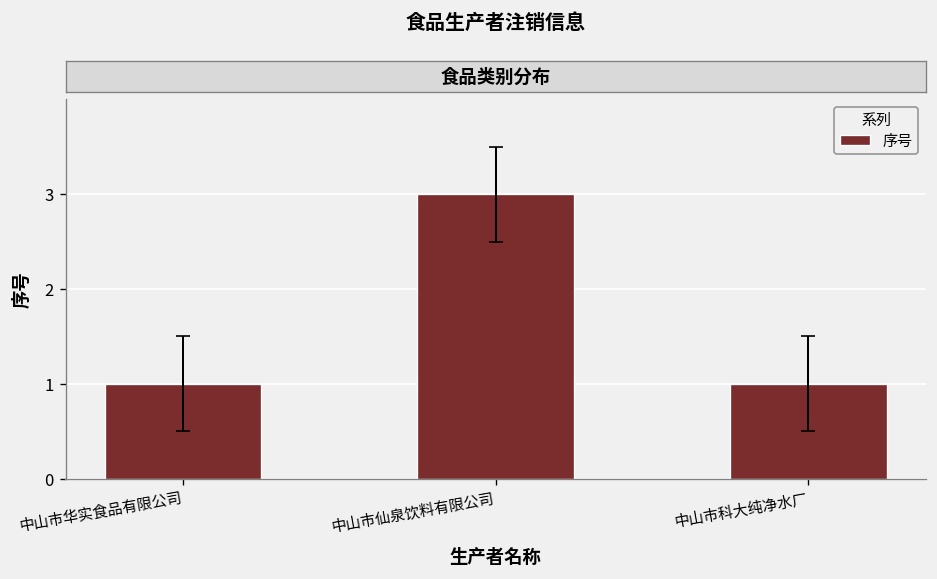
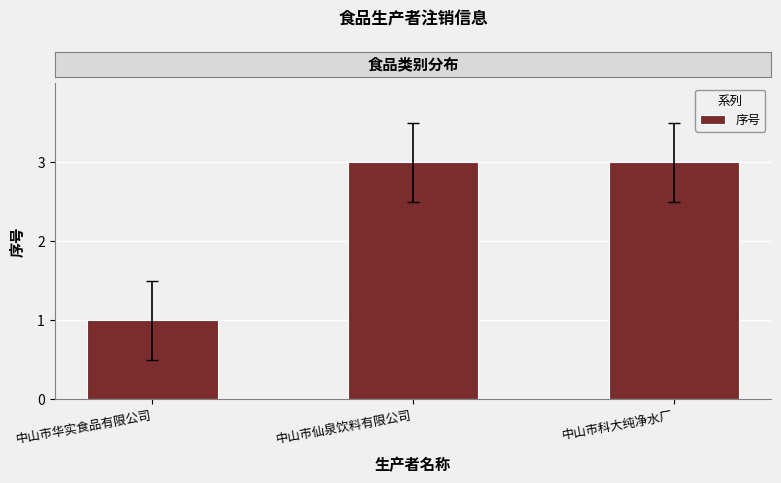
  {
    "序号": {
      "中山市华实食品有限公司": 1,
      "中山市仙泉饮料有限公司": 3,
-     "中山市科大纯净水厂": 1
+     "中山市科大纯净水厂": 3
    }
  }
